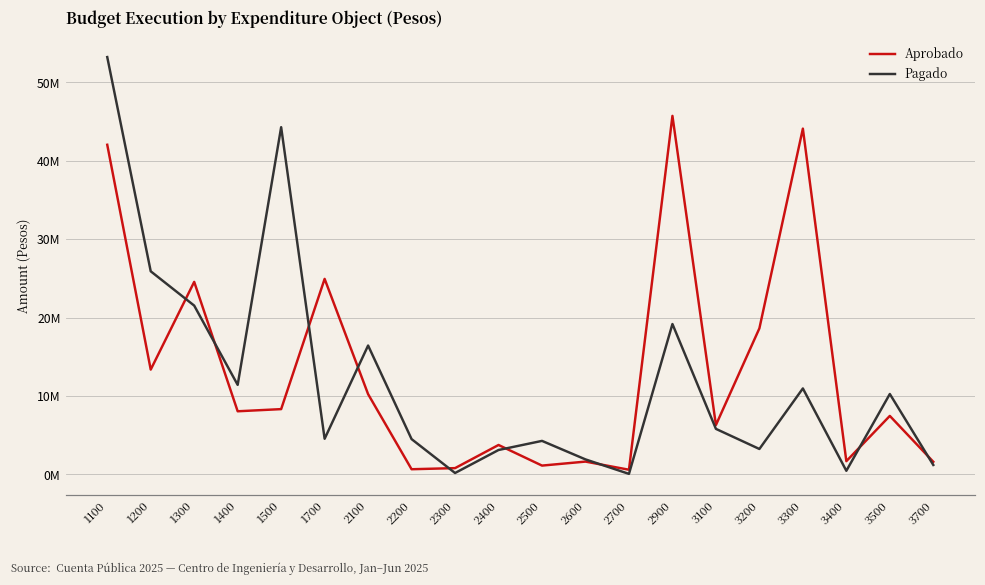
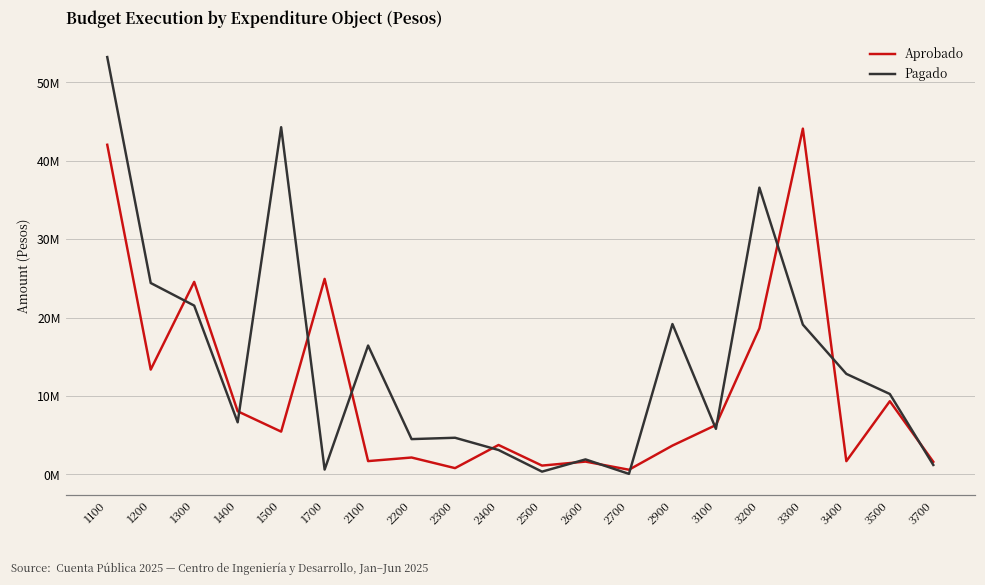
  {
    "Aprobado": {
      "1100": 42000000,
      "1200": 13000000,
      "1300": 25000000,
      "1400": 8000000,
-     "1500": 8000000,
+     "1500": 5000000,
      "1700": 25000000,
-     "2100": 10000000,
-     "2200": 1000000,
+     "2100": 2000000,
+     "2200": 2000000,
      "2300": 1000000,
      "2400": 4000000,
      "2500": 1000000,
      "2700": 1000000,
-     "2900": 46000000,
+     "2900": 4000000,
      "3100": 6000000,
      "3200": 19000000,
      "3300": 44000000,
      "3400": 2000000,
-     "3500": 7000000,
+     "3500": 9000000,
      "3700": 2000000
    },
    "Pagado": {
      "1100": 53000000,
-     "1200": 26000000,
+     "1200": 24000000,
      "1300": 22000000,
-     "1400": 11000000,
+     "1400": 7000000,
      "1500": 44000000,
-     "1700": 5000000,
+     "1700": 1000000,
      "2100": 16000000,
      "2200": 4000000,
-     "2300": 0,
+     "2300": 5000000,
      "2400": 3000000,
-     "2500": 4000000,
+     "2500": 0,
      "2700": 0,
      "2900": 19000000,
      "3100": 6000000,
-     "3200": 3000000,
-     "3300": 11000000,
-     "3400": 0,
+     "3200": 37000000,
+     "3300": 19000000,
+     "3400": 13000000,
      "3500": 10000000,
      "3700": 1000000
    }
  }
